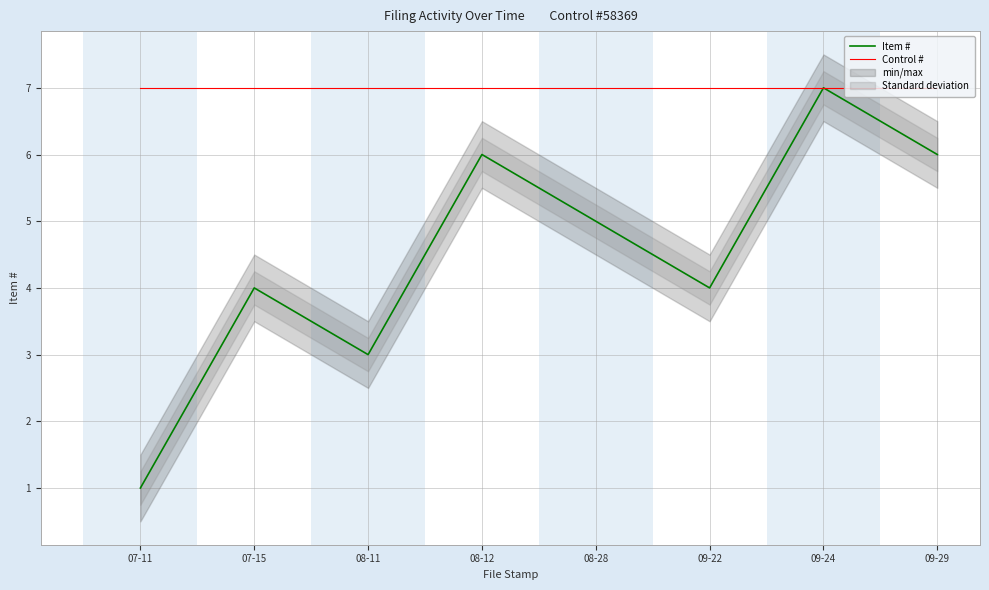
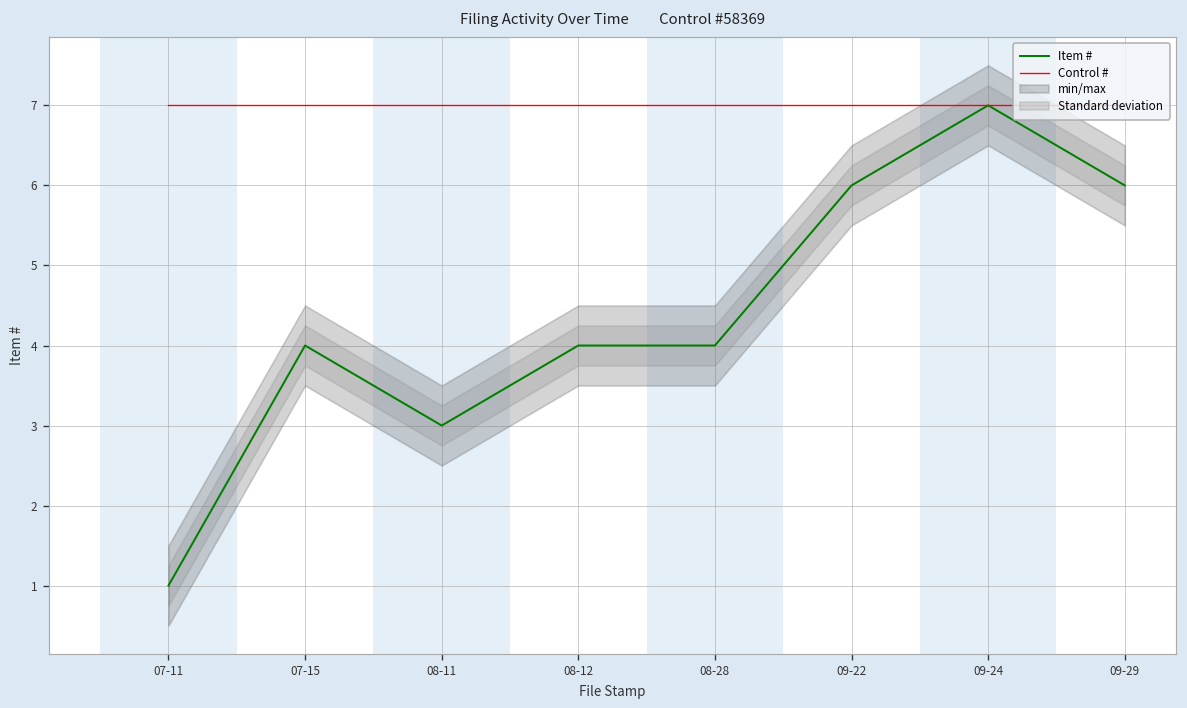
  {
    "Item #": {
      "07-11": 1,
      "07-15": 4,
      "08-11": 3,
-     "08-12": 6,
-     "08-28": 5,
-     "09-22": 4,
+     "08-12": 4,
+     "08-28": 4,
+     "09-22": 6,
      "09-29": 6
    },
    "Control #": {
      "07-11": 7,
      "07-15": 7,
      "08-11": 7,
      "08-12": 7,
      "08-28": 7,
      "09-22": 7
    }
  }
